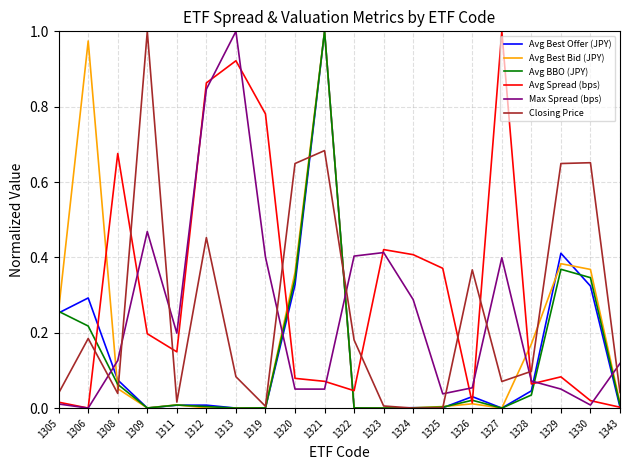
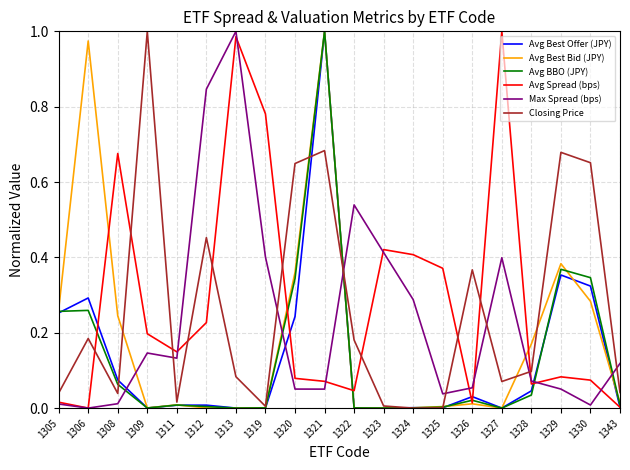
  {
    "Avg Best Offer (JPY)": {
      "1306": 0.29,
      "1308": 0.07,
-     "1320": 0.33,
+     "1320": 0.24,
      "1326": 0.03,
      "1328": 0.05,
-     "1329": 0.41,
+     "1329": 0.35,
      "1330": 0.32
    },
    "Avg Best Bid (JPY)": {
      "1306": 0.97,
-     "1308": 0.05,
+     "1308": 0.25,
      "1320": 0.36,
      "1328": 0.17,
      "1329": 0.38,
-     "1330": 0.37
+     "1330": 0.28
    },
    "Avg BBO (JPY)": {
-     "1306": 0.22,
+     "1306": 0.26,
      "1308": 0.06,
      "1320": 0.34,
      "1328": 0.03,
      "1329": 0.37,
      "1330": 0.35
    },
    "Avg Spread (bps)": {
      "1308": 0.68,
      "1309": 0.20,
      "1311": 0.15,
-     "1312": 0.86,
-     "1313": 0.92,
+     "1312": 0.23,
+     "1313": 0.99,
      "1319": 0.78,
      "1320": 0.08,
      "1321": 0.07,
      "1322": 0.05,
      "1323": 0.42,
      "1324": 0.41,
      "1325": 0.37,
      "1327": 1.00,
      "1328": 0.06,
      "1329": 0.08,
-     "1330": 0.02
+     "1330": 0.07
    },
    "Max Spread (bps)": {
-     "1308": 0.13,
-     "1309": 0.47,
-     "1311": 0.20,
+     "1308": 0.01,
+     "1309": 0.15,
+     "1311": 0.13,
      "1312": 0.85,
      "1313": 1.00,
      "1319": 0.40,
      "1320": 0.05,
      "1321": 0.05,
-     "1322": 0.40,
+     "1322": 0.54,
      "1323": 0.41,
      "1324": 0.29,
      "1325": 0.04,
      "1326": 0.05,
      "1327": 0.40,
      "1328": 0.07,
      "1329": 0.05,
      "1330": 0.01,
      "1343": 0.12
    },
    "Closing Price": {
      "1305": 0.04,
      "1306": 0.18,
      "1308": 0.04,
      "1309": 1.00,
      "1311": 0.02,
      "1312": 0.45,
      "1313": 0.08,
      "1320": 0.65,
      "1321": 0.68,
      "1322": 0.18,
      "1326": 0.37,
      "1327": 0.07,
      "1328": 0.10,
-     "1329": 0.65,
+     "1329": 0.68,
      "1330": 0.65,
      "1343": 0.04
    }
  }
